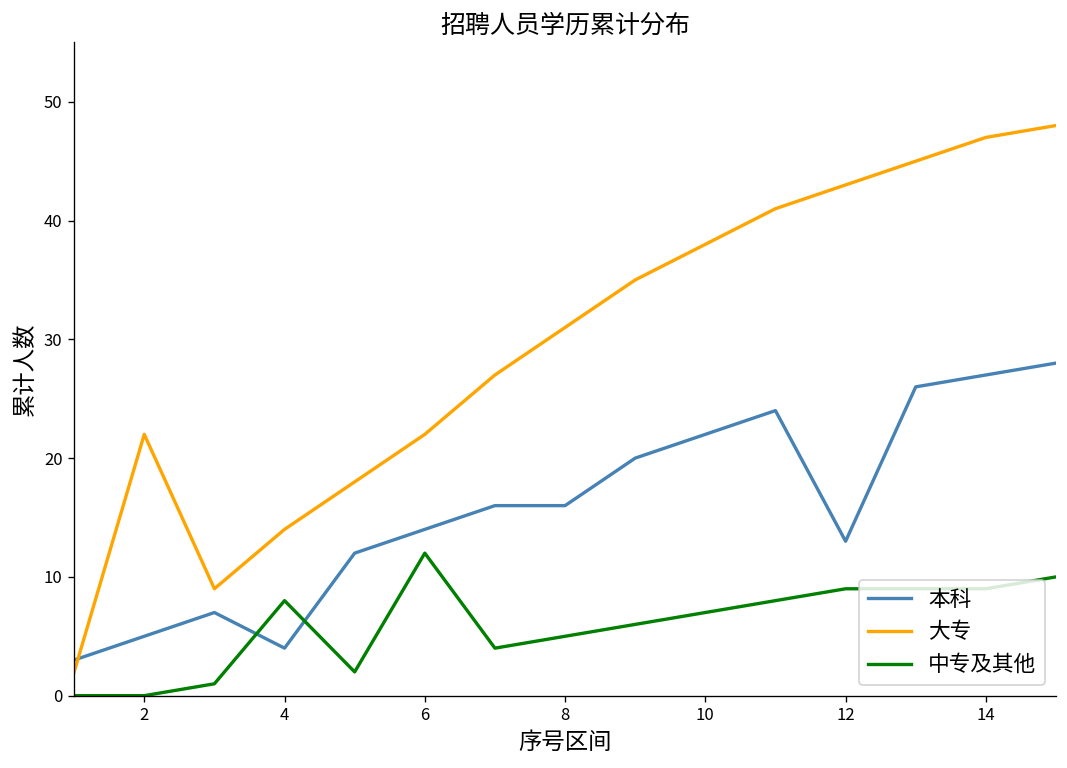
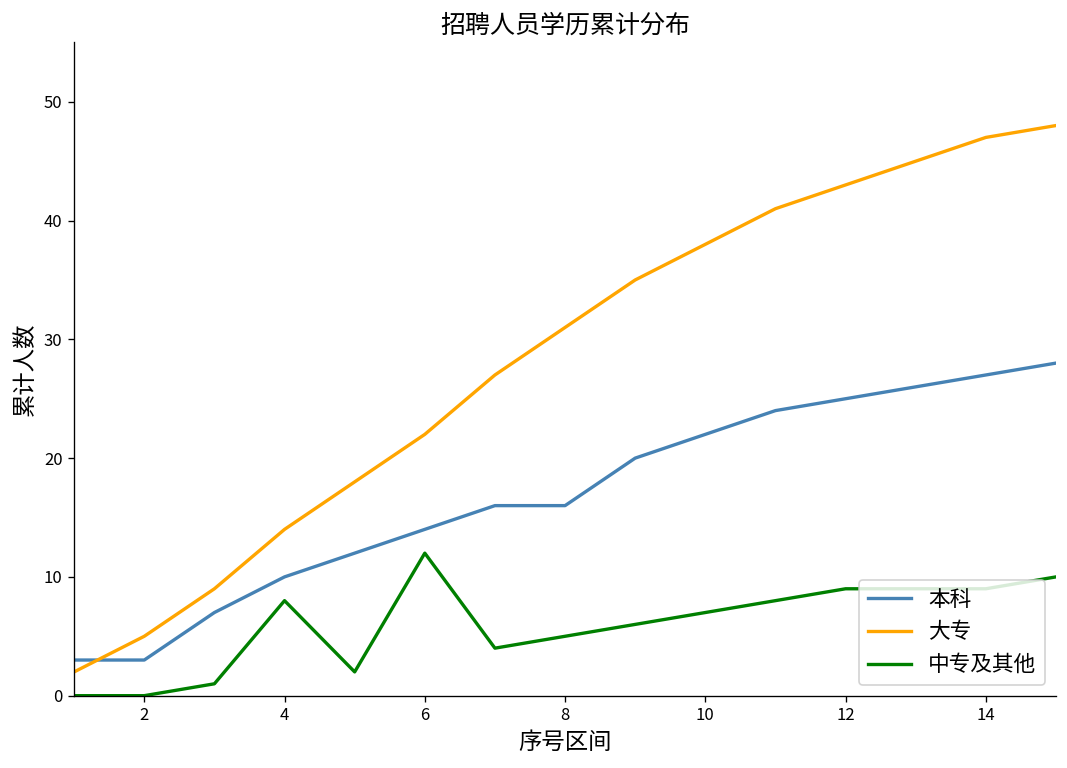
  {
    "本科": {
-     "2": 5,
-     "4": 4,
+     "2": 3,
+     "4": 10,
      "6": 14,
      "8": 16,
      "10": 22,
-     "12": 13,
+     "12": 25,
      "14": 27
    },
    "大专": {
-     "2": 22,
+     "2": 5,
      "4": 14,
      "6": 22,
      "8": 31,
      "10": 38,
      "12": 43,
      "14": 47
    },
    "中专及其他": {
      "2": 0,
      "4": 8,
      "6": 12,
      "8": 5,
      "10": 7,
      "12": 9
    }
  }
